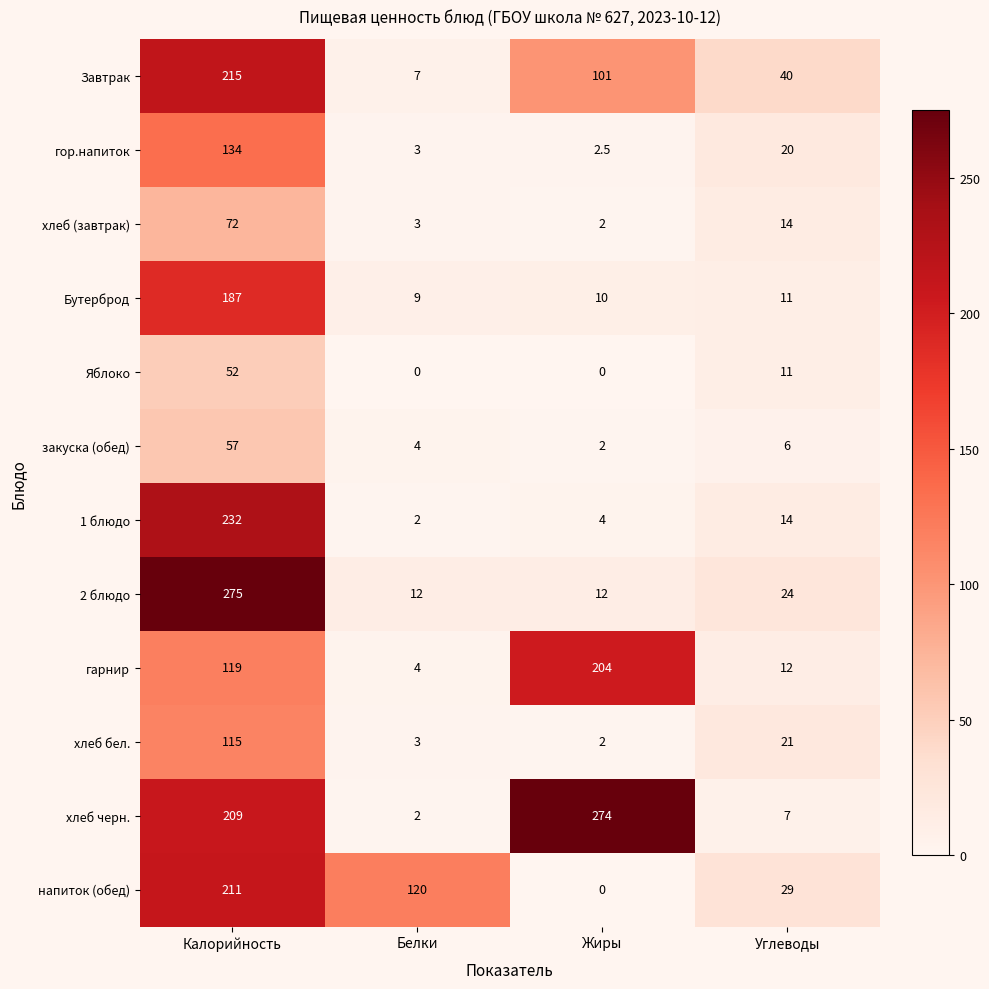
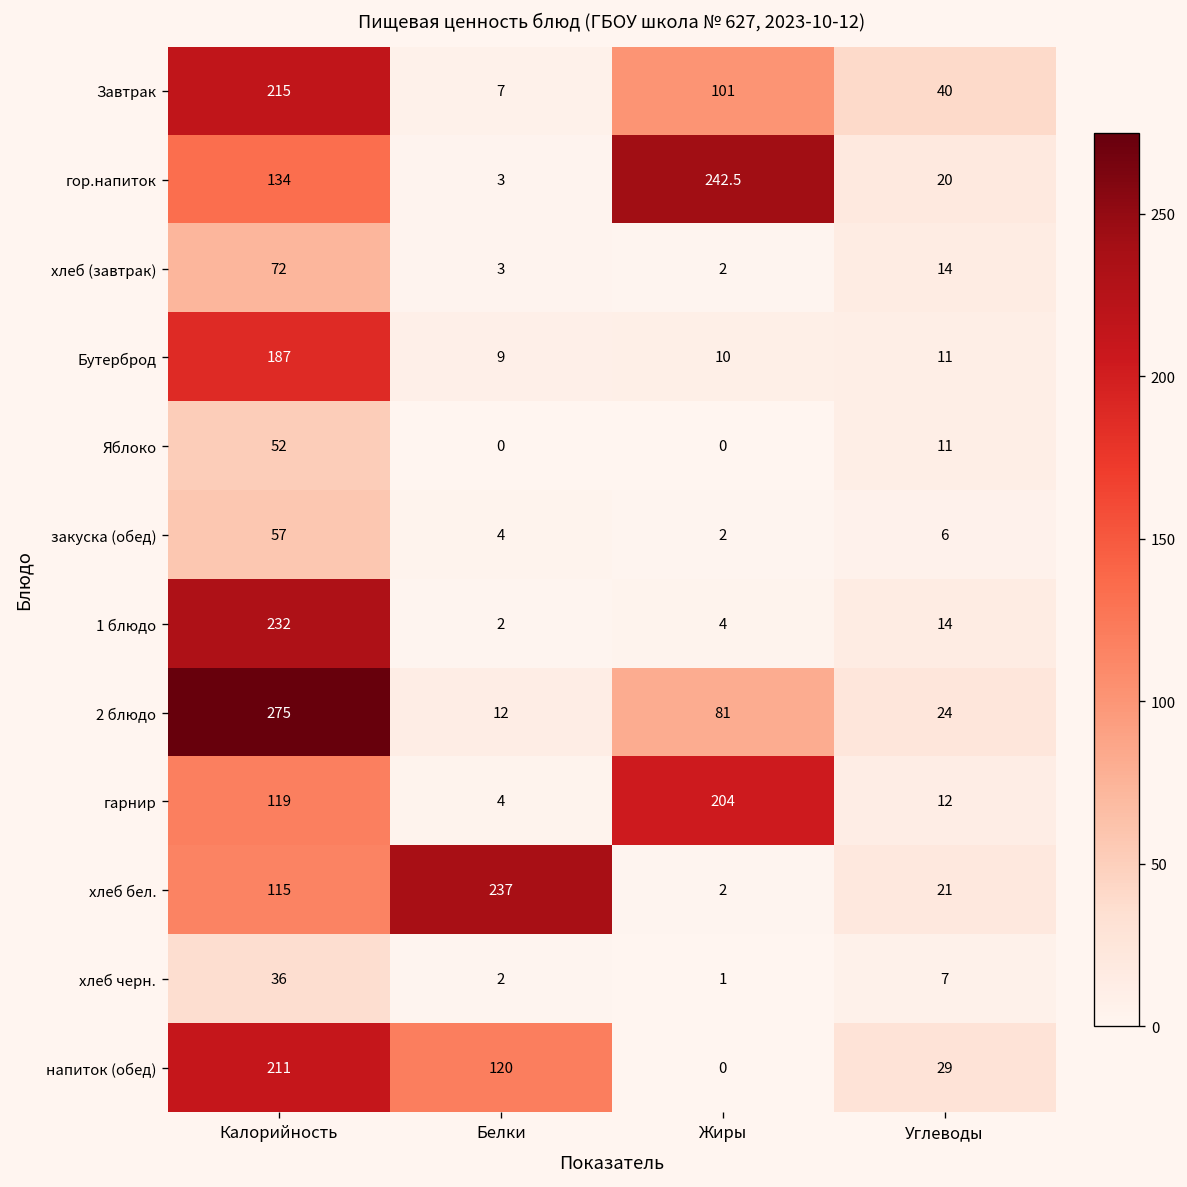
  {
    "Завтрак": {
      "Калорийность": 215,
      "Белки": 7,
      "Жиры": 101,
      "Углеводы": 40
    },
    "гор.напиток": {
      "Калорийность": 134,
      "Белки": 3,
-     "Жиры": 2.5,
+     "Жиры": 242.5,
      "Углеводы": 20
    },
    "хлеб (завтрак)": {
      "Калорийность": 72,
      "Белки": 3,
      "Жиры": 2,
      "Углеводы": 14
    },
    "Бутерброд": {
      "Калорийность": 187,
      "Белки": 9,
      "Жиры": 10,
      "Углеводы": 11
    },
    "Яблоко": {
      "Калорийность": 52,
      "Белки": 0,
      "Жиры": 0,
      "Углеводы": 11
    },
    "закуска (обед)": {
      "Калорийность": 57,
      "Белки": 4,
      "Жиры": 2,
      "Углеводы": 6
    },
    "1 блюдо": {
      "Калорийность": 232,
      "Белки": 2,
      "Жиры": 4,
      "Углеводы": 14
    },
    "2 блюдо": {
      "Калорийность": 275,
      "Белки": 12,
-     "Жиры": 12,
+     "Жиры": 81,
      "Углеводы": 24
    },
    "гарнир": {
      "Калорийность": 119,
      "Белки": 4,
      "Жиры": 204,
      "Углеводы": 12
    },
    "хлеб бел.": {
      "Калорийность": 115,
-     "Белки": 3,
+     "Белки": 237,
      "Жиры": 2,
      "Углеводы": 21
    },
    "хлеб черн.": {
-     "Калорийность": 209,
+     "Калорийность": 36,
      "Белки": 2,
-     "Жиры": 274,
+     "Жиры": 1,
      "Углеводы": 7
    },
    "напиток (обед)": {
      "Калорийность": 211,
      "Белки": 120,
      "Жиры": 0,
      "Углеводы": 29
    }
  }
